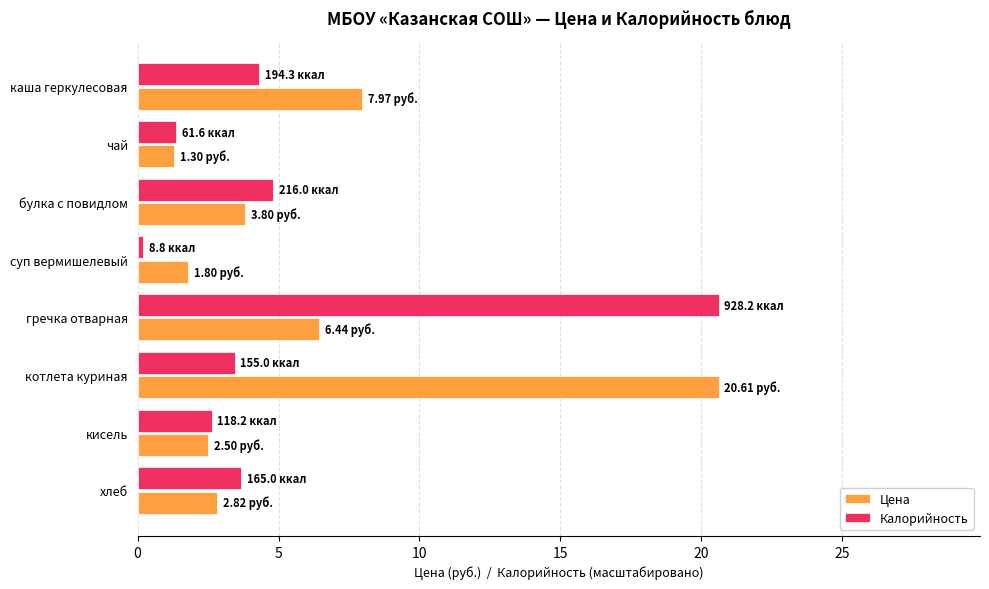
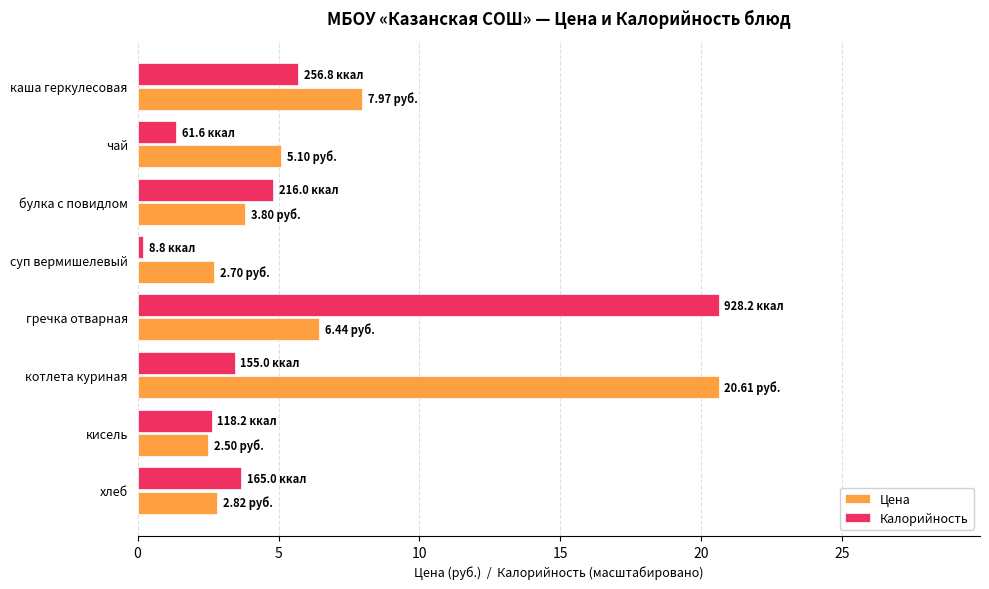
  {
    "Цена": {
      "каша геркулесовая": 7.97,
-     "чай": 1.30,
+     "чай": 5.10,
      "булка с повидлом": 3.80,
-     "суп вермишелевый": 1.80,
+     "суп вермишелевый": 2.70,
      "гречка отварная": 6.44,
      "котлета куриная": 20.61,
      "кисель": 2.50,
      "хлеб": 2.82
    },
    "Калорийность": {
-     "каша геркулесовая": 194.3
+     "каша геркулесовая": 256.8
    }
  }
